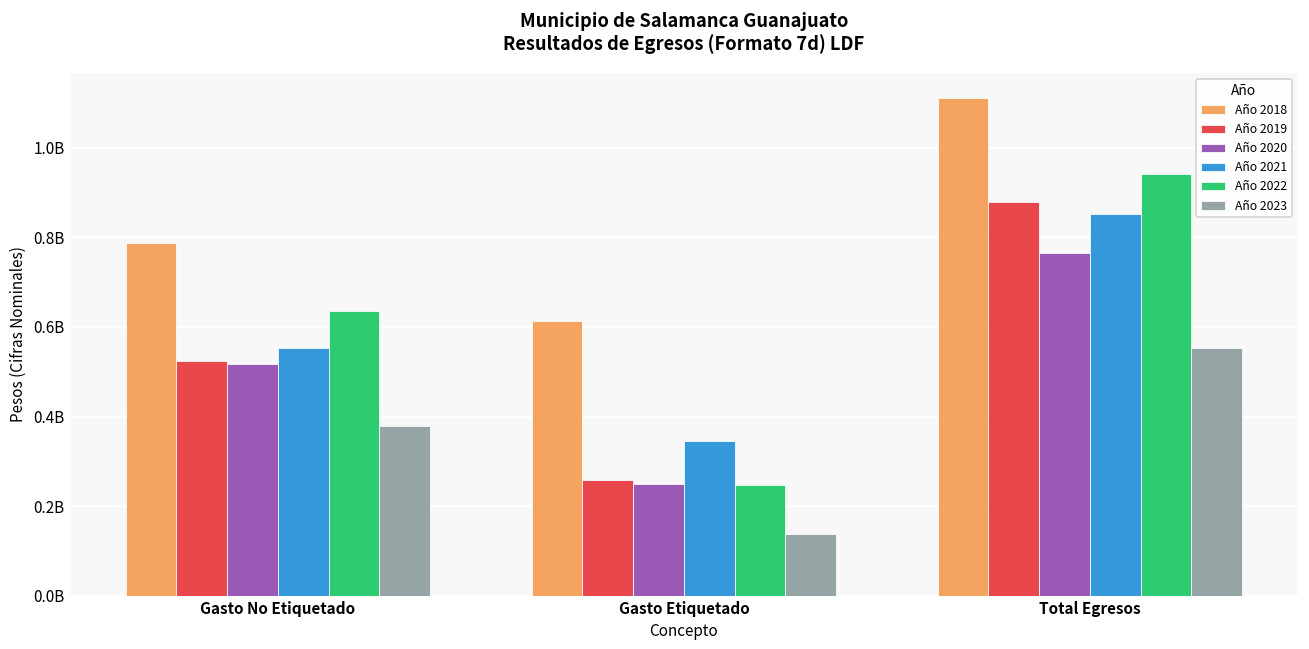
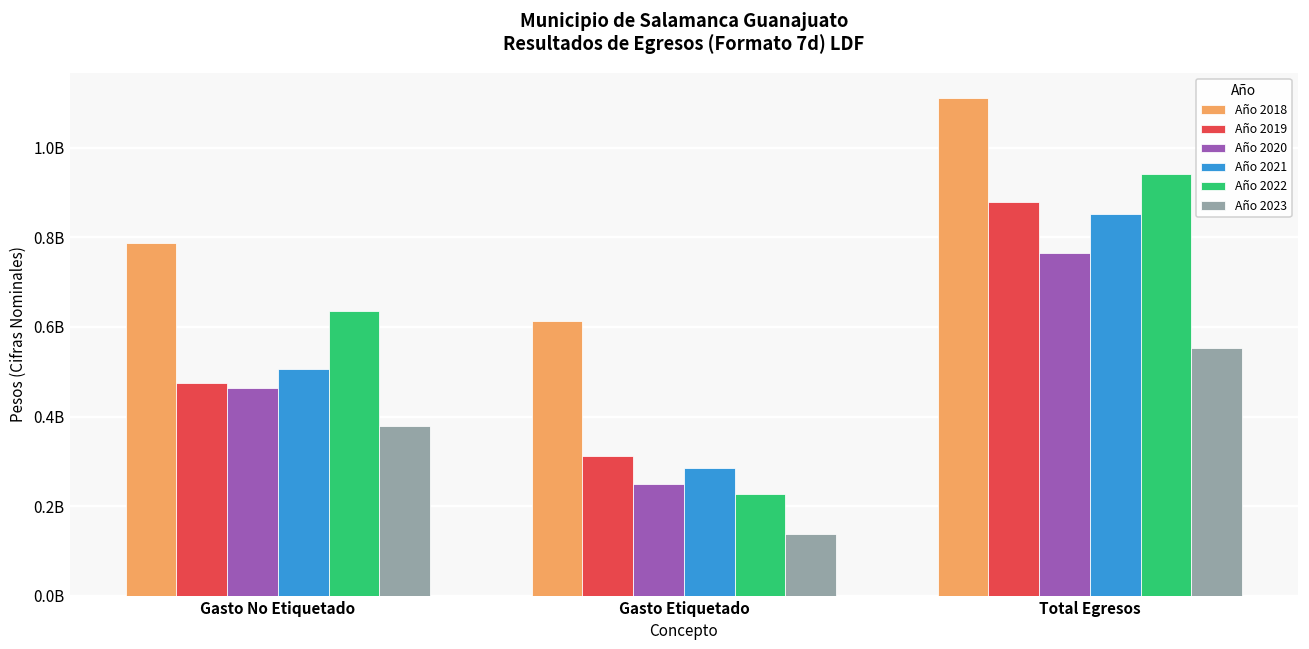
  {
    "Año 2018": {
      "Gasto No Etiquetado": 790000000,
      "Gasto Etiquetado": 610000000,
      "Total Egresos": 1110000000
    },
    "Año 2019": {
-     "Gasto No Etiquetado": 520000000,
-     "Gasto Etiquetado": 260000000,
+     "Gasto No Etiquetado": 470000000,
+     "Gasto Etiquetado": 310000000,
      "Total Egresos": 880000000
    },
    "Año 2020": {
-     "Gasto No Etiquetado": 520000000,
+     "Gasto No Etiquetado": 460000000,
      "Gasto Etiquetado": 250000000,
      "Total Egresos": 770000000
    },
    "Año 2021": {
-     "Gasto No Etiquetado": 550000000,
-     "Gasto Etiquetado": 350000000,
+     "Gasto No Etiquetado": 510000000,
+     "Gasto Etiquetado": 290000000,
      "Total Egresos": 850000000
    },
    "Año 2022": {
      "Gasto No Etiquetado": 640000000,
-     "Gasto Etiquetado": 250000000,
+     "Gasto Etiquetado": 230000000,
      "Total Egresos": 940000000
    },
    "Año 2023": {
      "Gasto No Etiquetado": 380000000,
      "Gasto Etiquetado": 140000000,
      "Total Egresos": 550000000
    }
  }
